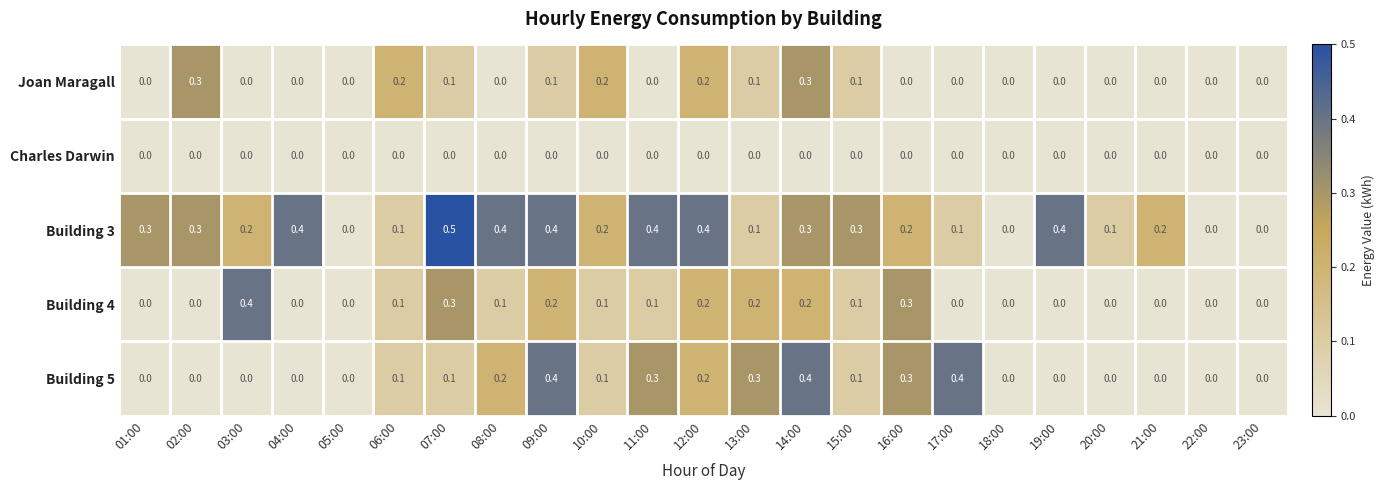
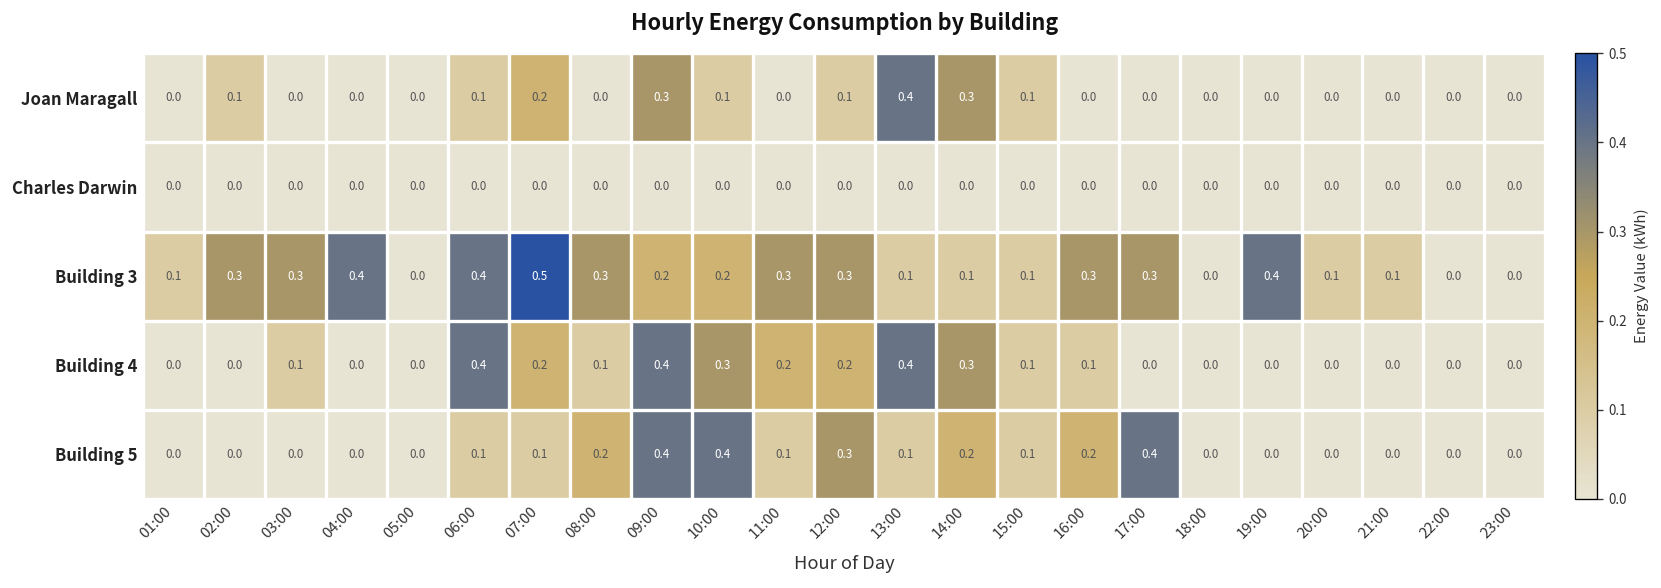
  {
    "Joan Maragall": {
      "01:00": 0.0,
-     "02:00": 0.3,
+     "02:00": 0.1,
      "03:00": 0.0,
      "04:00": 0.0,
      "05:00": 0.0,
-     "06:00": 0.2,
-     "07:00": 0.1,
+     "06:00": 0.1,
+     "07:00": 0.2,
      "08:00": 0.0,
-     "09:00": 0.1,
-     "10:00": 0.2,
+     "09:00": 0.3,
+     "10:00": 0.1,
      "11:00": 0.0,
-     "12:00": 0.2,
-     "13:00": 0.1,
+     "12:00": 0.1,
+     "13:00": 0.4,
      "14:00": 0.3,
      "15:00": 0.1,
      "16:00": 0.0,
      "17:00": 0.0,
      "18:00": 0.0,
      "19:00": 0.0,
      "20:00": 0.0,
      "21:00": 0.0,
      "22:00": 0.0,
      "23:00": 0.0
    },
    "Charles Darwin": {
      "01:00": 0.0,
      "02:00": 0.0,
      "03:00": 0.0,
      "04:00": 0.0,
      "05:00": 0.0,
      "06:00": 0.0,
      "07:00": 0.0,
      "08:00": 0.0,
      "09:00": 0.0,
      "10:00": 0.0,
      "11:00": 0.0,
      "12:00": 0.0,
      "13:00": 0.0,
      "14:00": 0.0,
      "15:00": 0.0,
      "16:00": 0.0,
      "17:00": 0.0,
      "18:00": 0.0,
      "19:00": 0.0,
      "20:00": 0.0,
      "21:00": 0.0,
      "22:00": 0.0,
      "23:00": 0.0
    },
    "Building 3": {
-     "01:00": 0.3,
+     "01:00": 0.1,
      "02:00": 0.3,
-     "03:00": 0.2,
+     "03:00": 0.3,
      "04:00": 0.4,
      "05:00": 0.0,
-     "06:00": 0.1,
+     "06:00": 0.4,
      "07:00": 0.5,
-     "08:00": 0.4,
-     "09:00": 0.4,
+     "08:00": 0.3,
+     "09:00": 0.2,
      "10:00": 0.2,
-     "11:00": 0.4,
-     "12:00": 0.4,
+     "11:00": 0.3,
+     "12:00": 0.3,
      "13:00": 0.1,
-     "14:00": 0.3,
-     "15:00": 0.3,
-     "16:00": 0.2,
-     "17:00": 0.1,
+     "14:00": 0.1,
+     "15:00": 0.1,
+     "16:00": 0.3,
+     "17:00": 0.3,
      "18:00": 0.0,
      "19:00": 0.4,
      "20:00": 0.1,
-     "21:00": 0.2,
+     "21:00": 0.1,
      "22:00": 0.0,
      "23:00": 0.0
    },
    "Building 4": {
      "01:00": 0.0,
      "02:00": 0.0,
-     "03:00": 0.4,
+     "03:00": 0.1,
      "04:00": 0.0,
      "05:00": 0.0,
-     "06:00": 0.1,
-     "07:00": 0.3,
+     "06:00": 0.4,
+     "07:00": 0.2,
      "08:00": 0.1,
-     "09:00": 0.2,
-     "10:00": 0.1,
-     "11:00": 0.1,
+     "09:00": 0.4,
+     "10:00": 0.3,
+     "11:00": 0.2,
      "12:00": 0.2,
-     "13:00": 0.2,
-     "14:00": 0.2,
+     "13:00": 0.4,
+     "14:00": 0.3,
      "15:00": 0.1,
-     "16:00": 0.3,
+     "16:00": 0.1,
      "17:00": 0.0,
      "18:00": 0.0,
      "19:00": 0.0,
      "20:00": 0.0,
      "21:00": 0.0,
      "22:00": 0.0,
      "23:00": 0.0
    },
    "Building 5": {
      "01:00": 0.0,
      "02:00": 0.0,
      "03:00": 0.0,
      "04:00": 0.0,
      "05:00": 0.0,
      "06:00": 0.1,
      "07:00": 0.1,
      "08:00": 0.2,
      "09:00": 0.4,
-     "10:00": 0.1,
-     "11:00": 0.3,
-     "12:00": 0.2,
-     "13:00": 0.3,
-     "14:00": 0.4,
+     "10:00": 0.4,
+     "11:00": 0.1,
+     "12:00": 0.3,
+     "13:00": 0.1,
+     "14:00": 0.2,
      "15:00": 0.1,
-     "16:00": 0.3,
+     "16:00": 0.2,
      "17:00": 0.4,
      "18:00": 0.0,
      "19:00": 0.0,
      "20:00": 0.0,
      "21:00": 0.0,
      "22:00": 0.0,
      "23:00": 0.0
    }
  }
